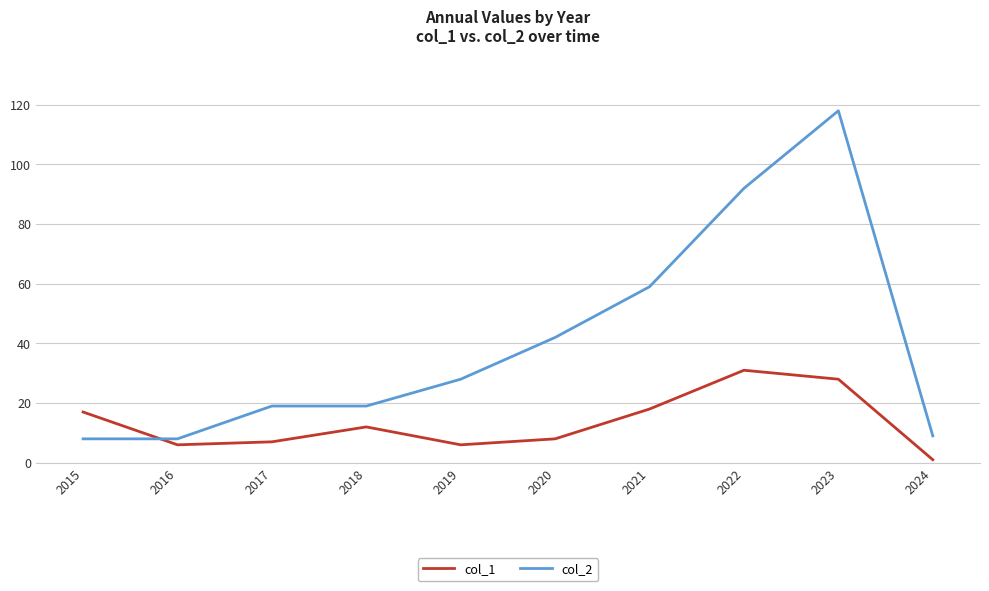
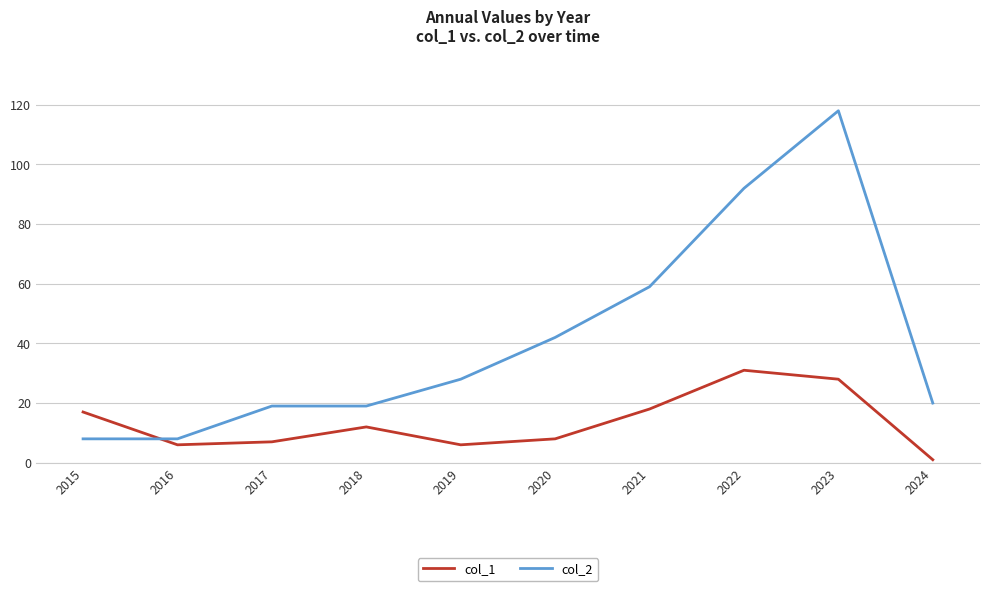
  {
    "col_1": {
      "2015": 17,
      "2016": 6,
      "2017": 7,
      "2018": 12,
      "2019": 6,
      "2020": 8,
      "2021": 18,
      "2022": 31,
      "2023": 28,
      "2024": 1
    },
    "col_2": {
      "2015": 8,
      "2016": 8,
      "2017": 19,
      "2018": 19,
      "2019": 28,
      "2020": 42,
      "2021": 59,
      "2022": 92,
      "2023": 118,
-     "2024": 9
+     "2024": 20
    }
  }
